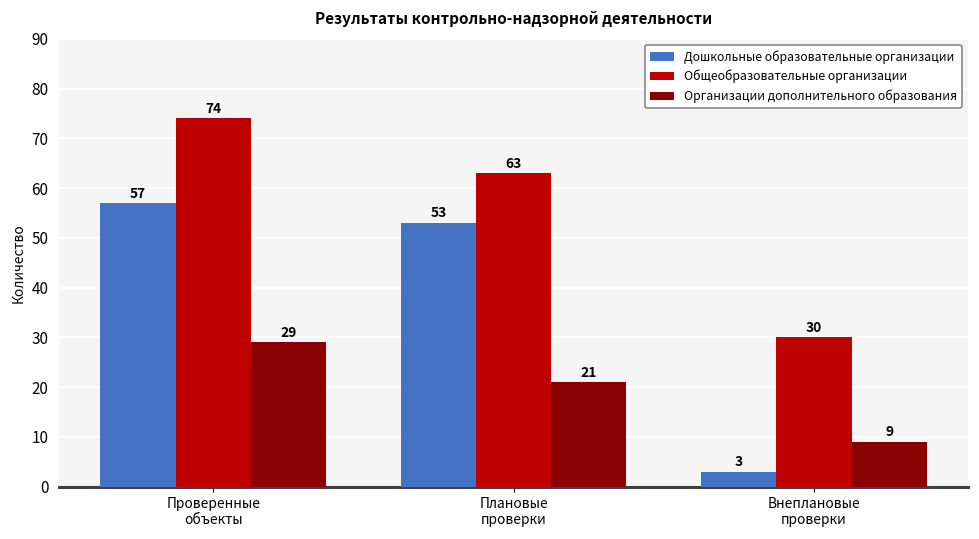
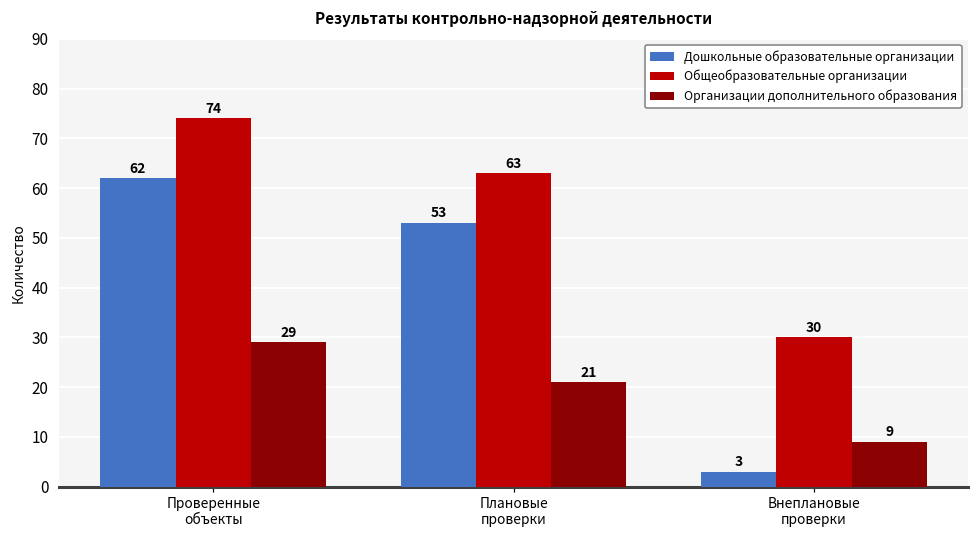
  {
    "Дошкольные образовательные организации": {
-     "Проверенные объекты": 57,
+     "Проверенные объекты": 62,
      "Плановые проверки": 53,
      "Внеплановые проверки": 3
    }
  }
